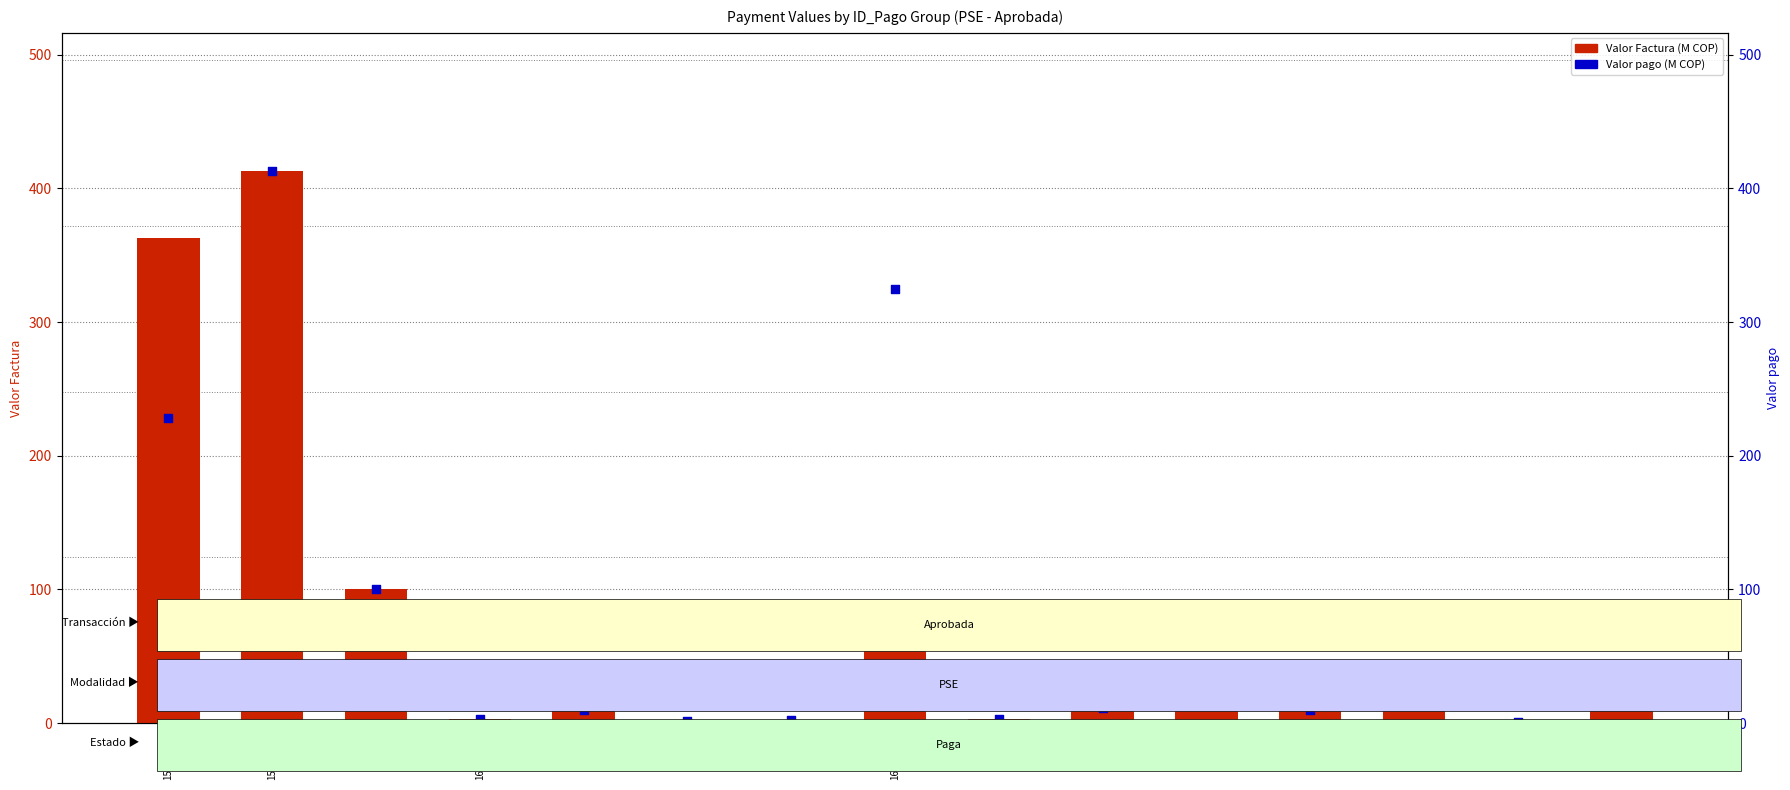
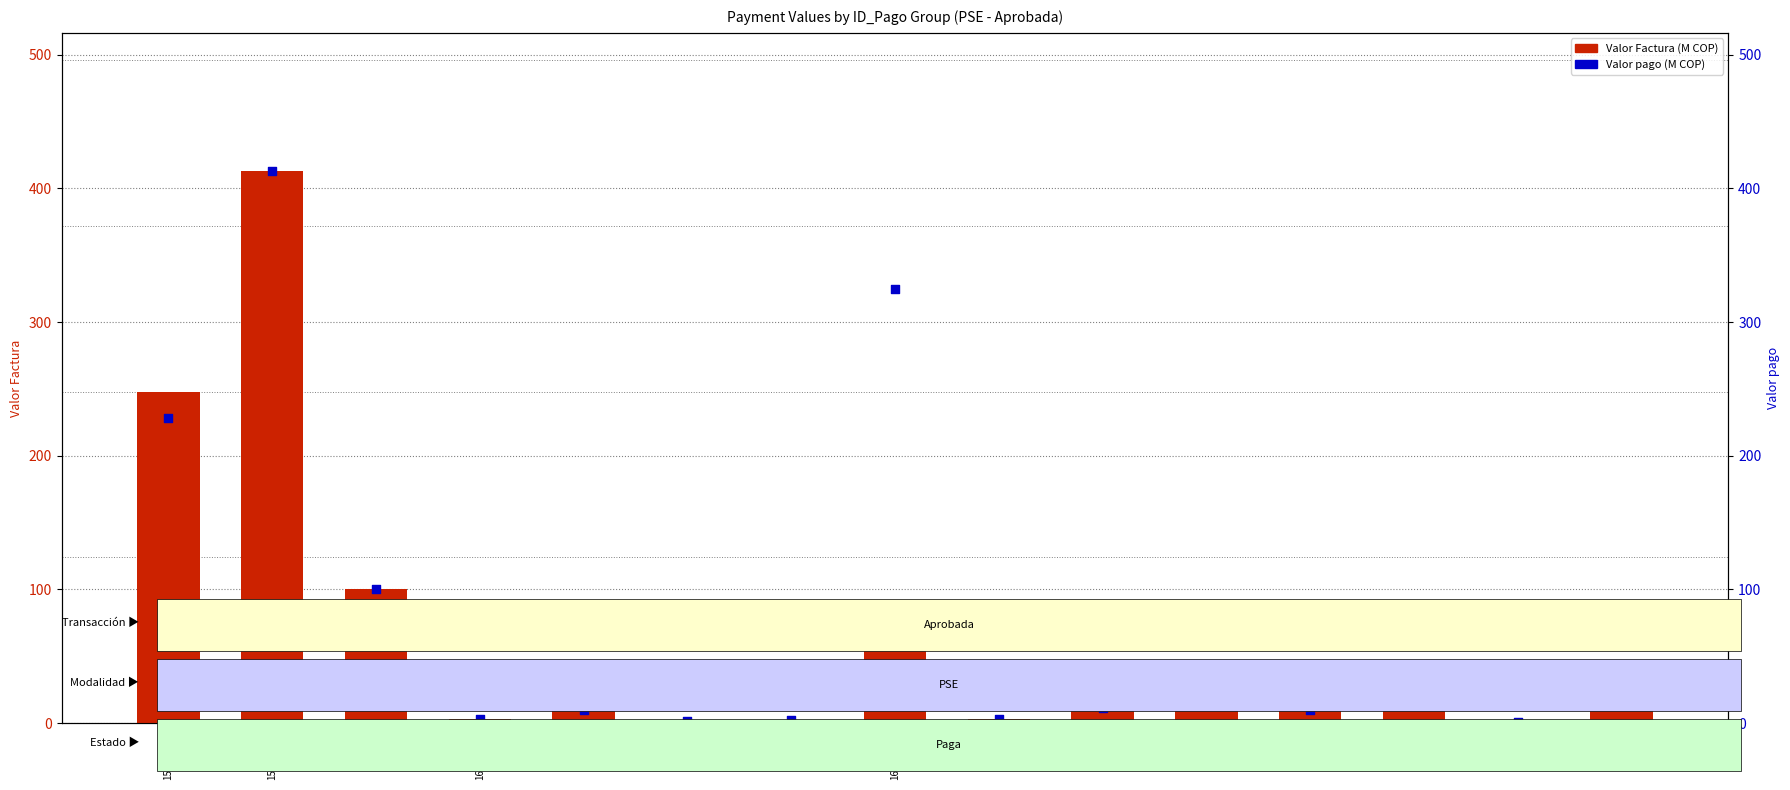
  {
    "Valor Factura (M COP)": {
-     "1595-1598": 363,
+     "1595-1598": 248,
      "1599-1617": 413,
      "1621-1623": 3,
      "1628-1630": 76
    }
  }
